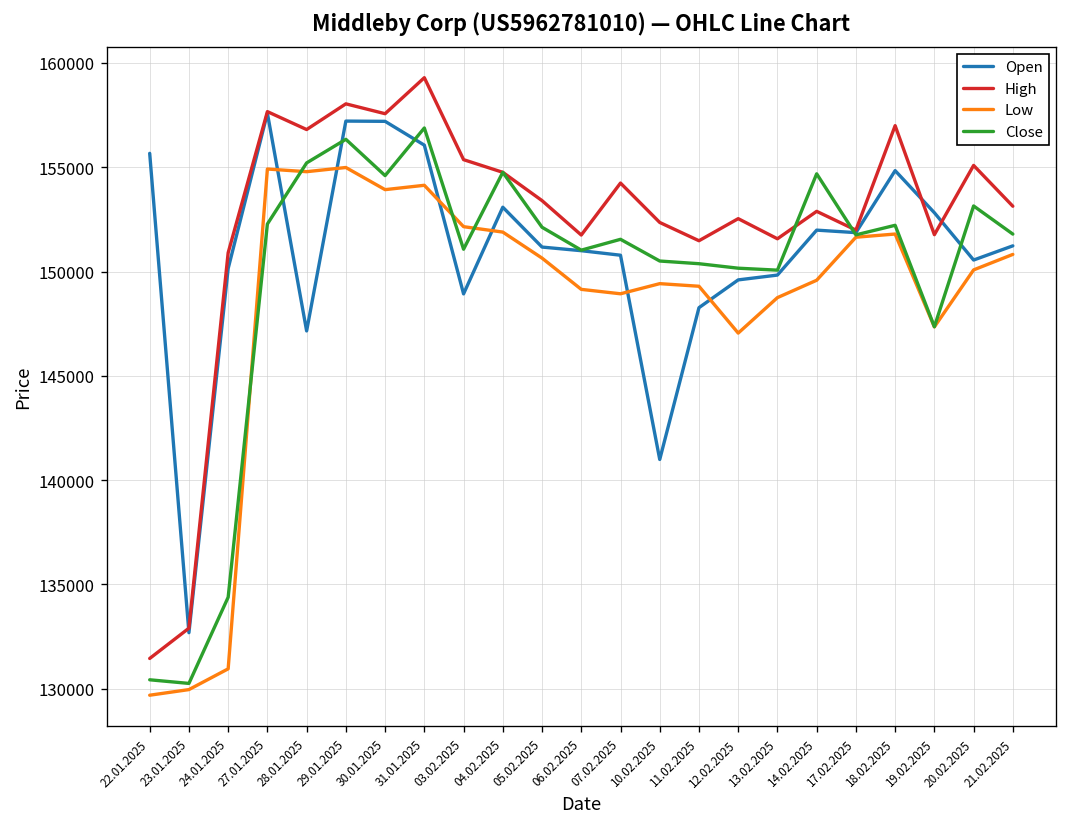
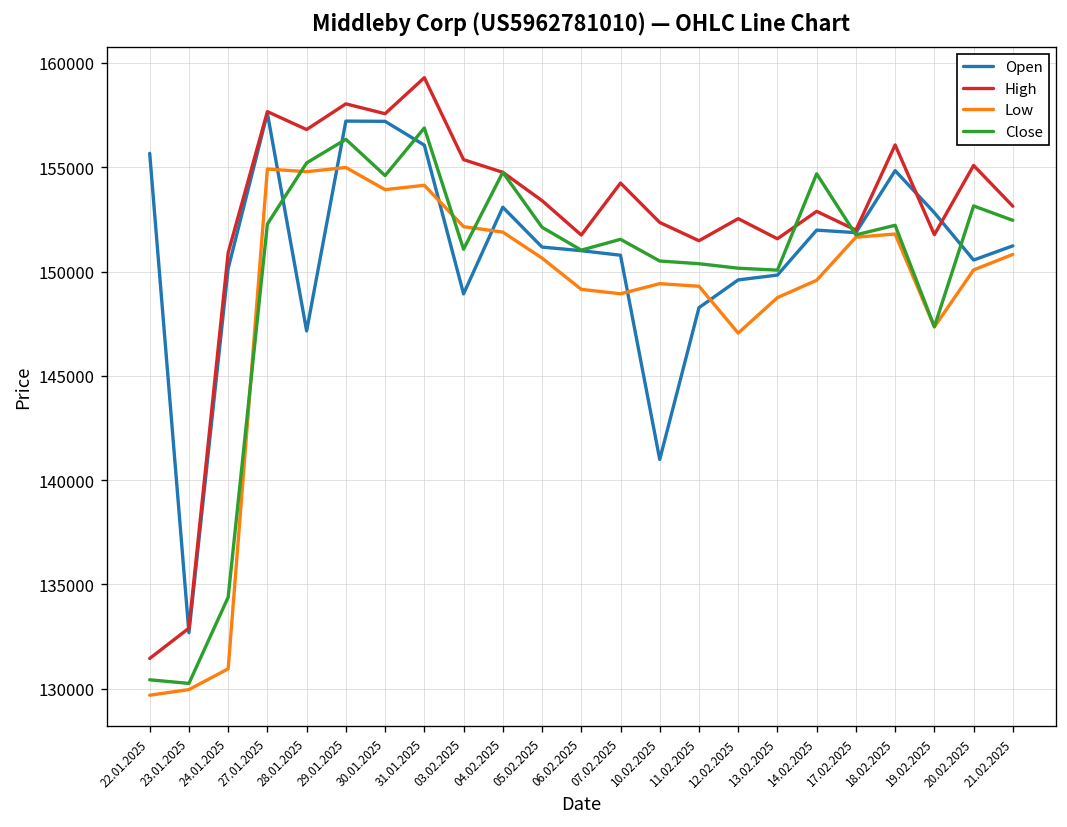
  {
    "Open": {
      "22.01.2025": 155700,
      "23.01.2025": 132700,
      "24.01.2025": 150100,
      "28.01.2025": 147200,
      "29.01.2025": 157200,
      "30.01.2025": 157200,
      "31.01.2025": 156100,
      "03.02.2025": 148900,
      "04.02.2025": 153100,
      "05.02.2025": 151200,
      "07.02.2025": 150800,
      "10.02.2025": 141000,
      "11.02.2025": 148300,
      "12.02.2025": 149600,
      "13.02.2025": 149800,
      "14.02.2025": 152000,
      "18.02.2025": 154800,
      "19.02.2025": 152800,
      "20.02.2025": 150600,
      "21.02.2025": 151200
    },
    "High": {
      "22.01.2025": 131400,
      "23.01.2025": 132900,
      "24.01.2025": 150900,
      "28.01.2025": 156800,
      "29.01.2025": 158000,
      "30.01.2025": 157600,
      "31.01.2025": 159300,
      "03.02.2025": 155400,
      "05.02.2025": 153400,
      "06.02.2025": 151800,
      "07.02.2025": 154200,
      "10.02.2025": 152400,
      "11.02.2025": 151500,
      "12.02.2025": 152500,
      "13.02.2025": 151600,
      "14.02.2025": 152900,
-     "18.02.2025": 157000,
+     "18.02.2025": 156100,
      "19.02.2025": 151800,
      "20.02.2025": 155100,
      "21.02.2025": 153100
    },
    "Low": {
      "22.01.2025": 129700,
      "23.01.2025": 130000,
      "24.01.2025": 131000,
      "27.01.2025": 154900,
      "28.01.2025": 154800,
      "29.01.2025": 155000,
      "30.01.2025": 153900,
      "31.01.2025": 154100,
      "03.02.2025": 152200,
      "04.02.2025": 151900,
      "05.02.2025": 150600,
      "06.02.2025": 149100,
      "07.02.2025": 148900,
      "10.02.2025": 149400,
      "11.02.2025": 149300,
      "12.02.2025": 147000,
      "13.02.2025": 148700,
      "14.02.2025": 149600,
      "18.02.2025": 151800,
      "20.02.2025": 150100,
      "21.02.2025": 150800
    },
    "Close": {
      "22.01.2025": 130400,
      "23.01.2025": 130300,
      "24.01.2025": 134400,
      "27.01.2025": 152300,
      "28.01.2025": 155200,
      "29.01.2025": 156300,
      "30.01.2025": 154600,
      "31.01.2025": 156900,
      "03.02.2025": 151100,
      "05.02.2025": 152100,
      "07.02.2025": 151500,
      "10.02.2025": 150500,
      "11.02.2025": 150400,
      "12.02.2025": 150200,
      "13.02.2025": 150100,
      "14.02.2025": 154700,
      "18.02.2025": 152200,
      "20.02.2025": 153100,
-     "21.02.2025": 151800
+     "21.02.2025": 152500
    }
  }
